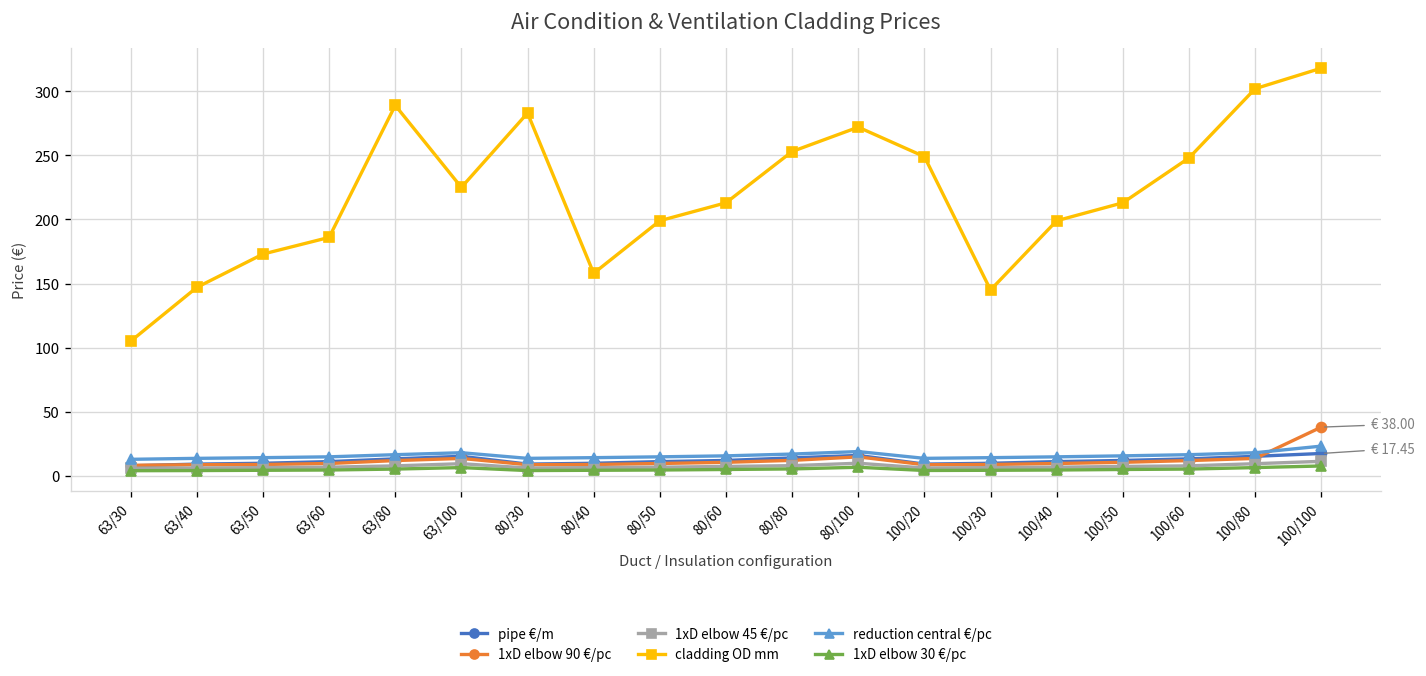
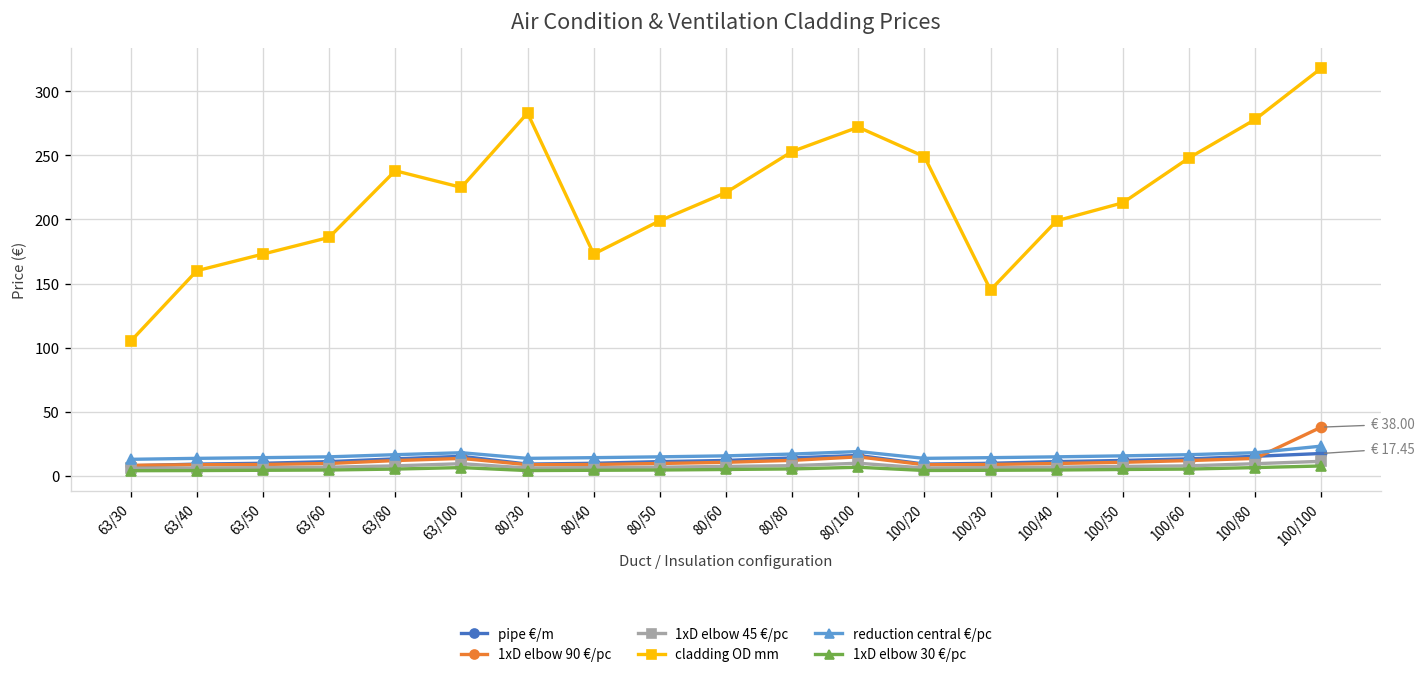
  {
    "1xD elbow 90 €/pc": {
      "100/100": 38.00
    },
    "1xD elbow 45 €/pc": {
      "63/80": 8,
      "63/100": 9,
      "80/60": 7,
      "80/80": 8,
      "80/100": 10,
      "100/50": 7,
      "100/60": 8,
      "100/80": 9,
      "100/100": 11
    },
    "cladding OD mm": {
      "63/30": 105,
-     "63/40": 147,
+     "63/40": 160,
      "63/50": 173,
      "63/60": 186,
-     "63/80": 289,
+     "63/80": 238,
      "63/100": 225,
      "80/30": 283,
-     "80/40": 158,
+     "80/40": 173,
      "80/50": 199,
-     "80/60": 213,
+     "80/60": 221,
      "80/80": 253,
      "80/100": 272,
      "100/20": 249,
      "100/30": 145,
      "100/40": 199,
      "100/50": 213,
      "100/60": 248,
-     "100/80": 302,
+     "100/80": 278,
      "100/100": 318
    },
    "1xD elbow 30 €/pc": {
      "63/80": 5,
      "63/100": 6,
      "80/60": 5,
      "80/80": 5,
      "80/100": 7,
      "100/50": 5,
      "100/60": 5,
      "100/80": 6,
      "100/100": 8
    }
  }
